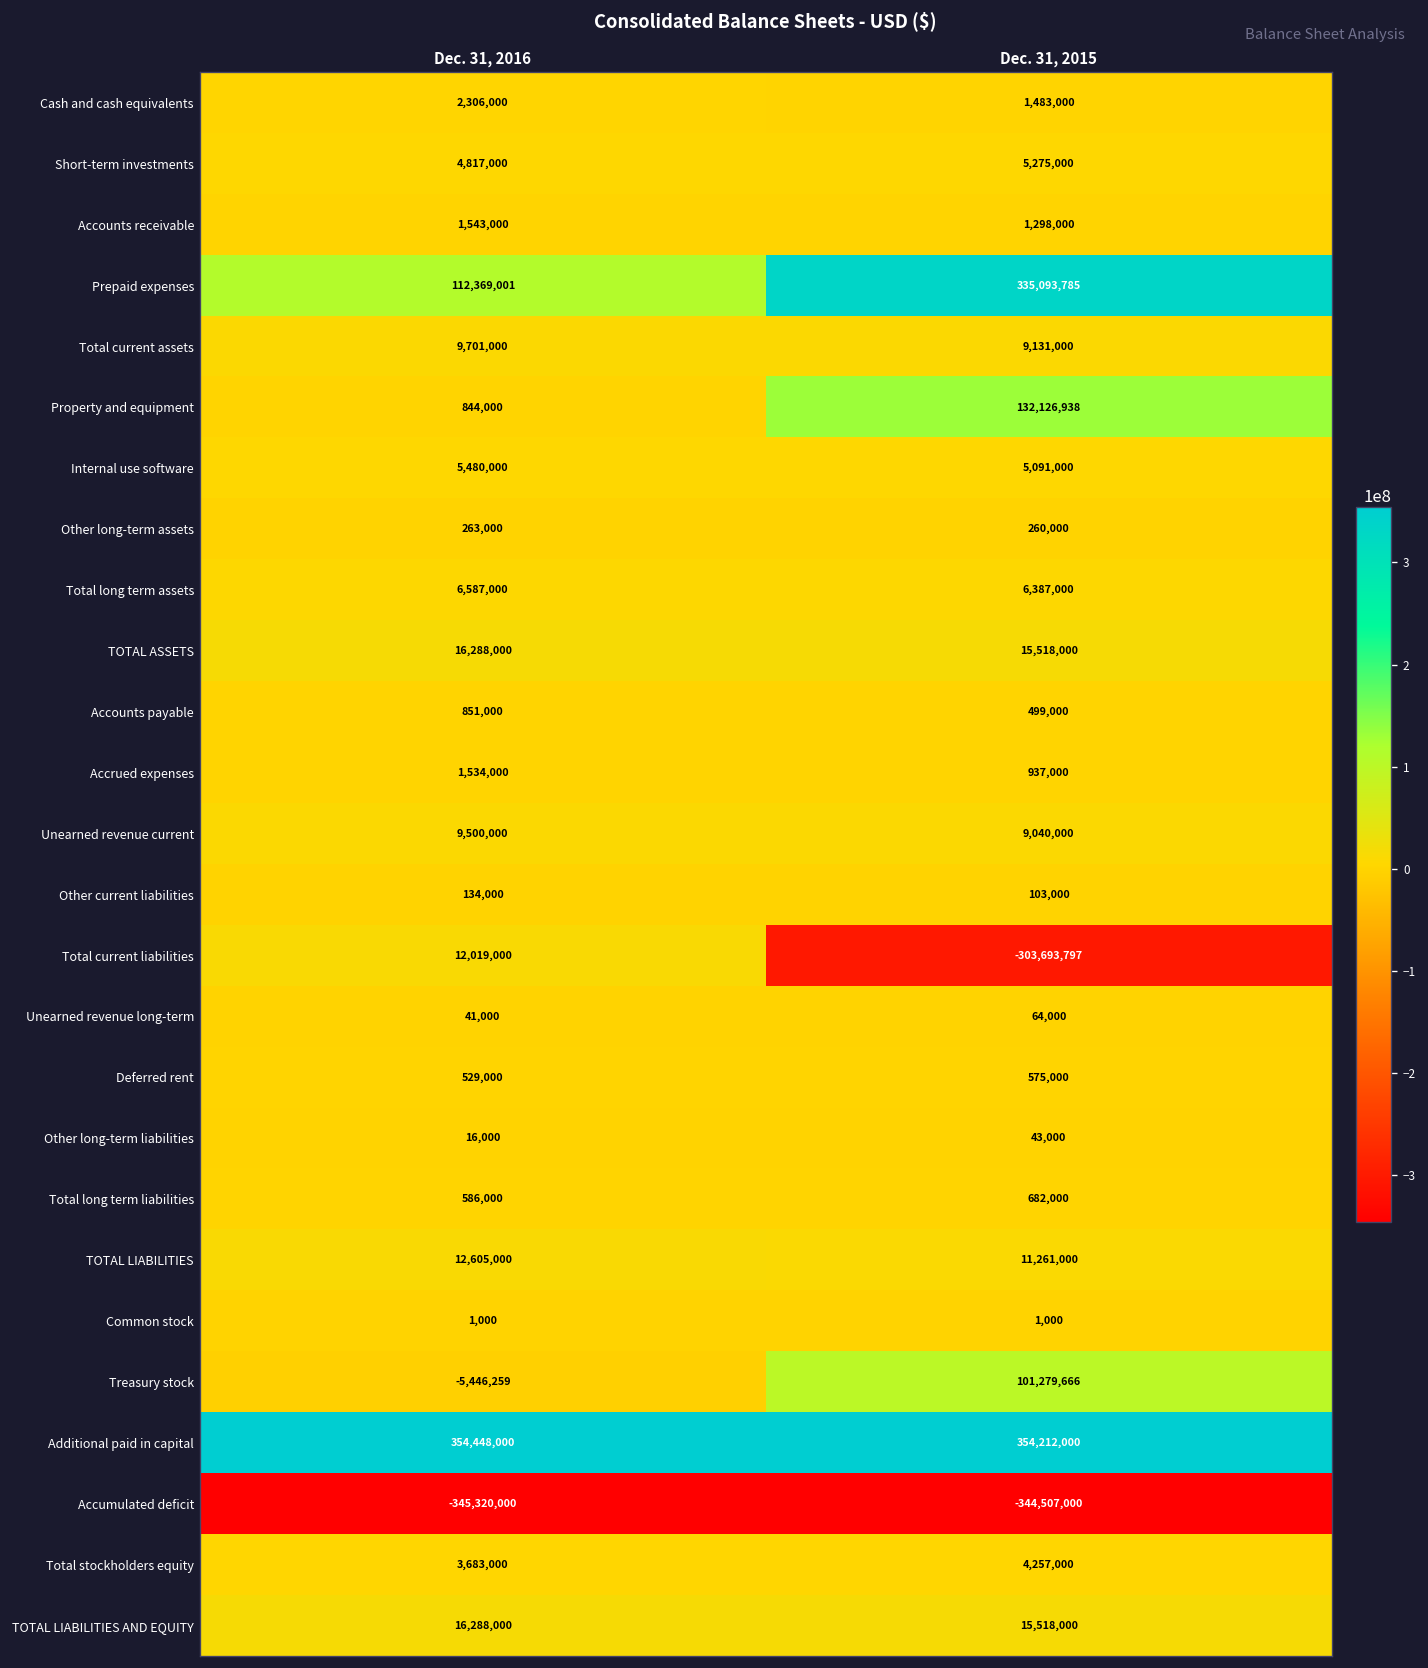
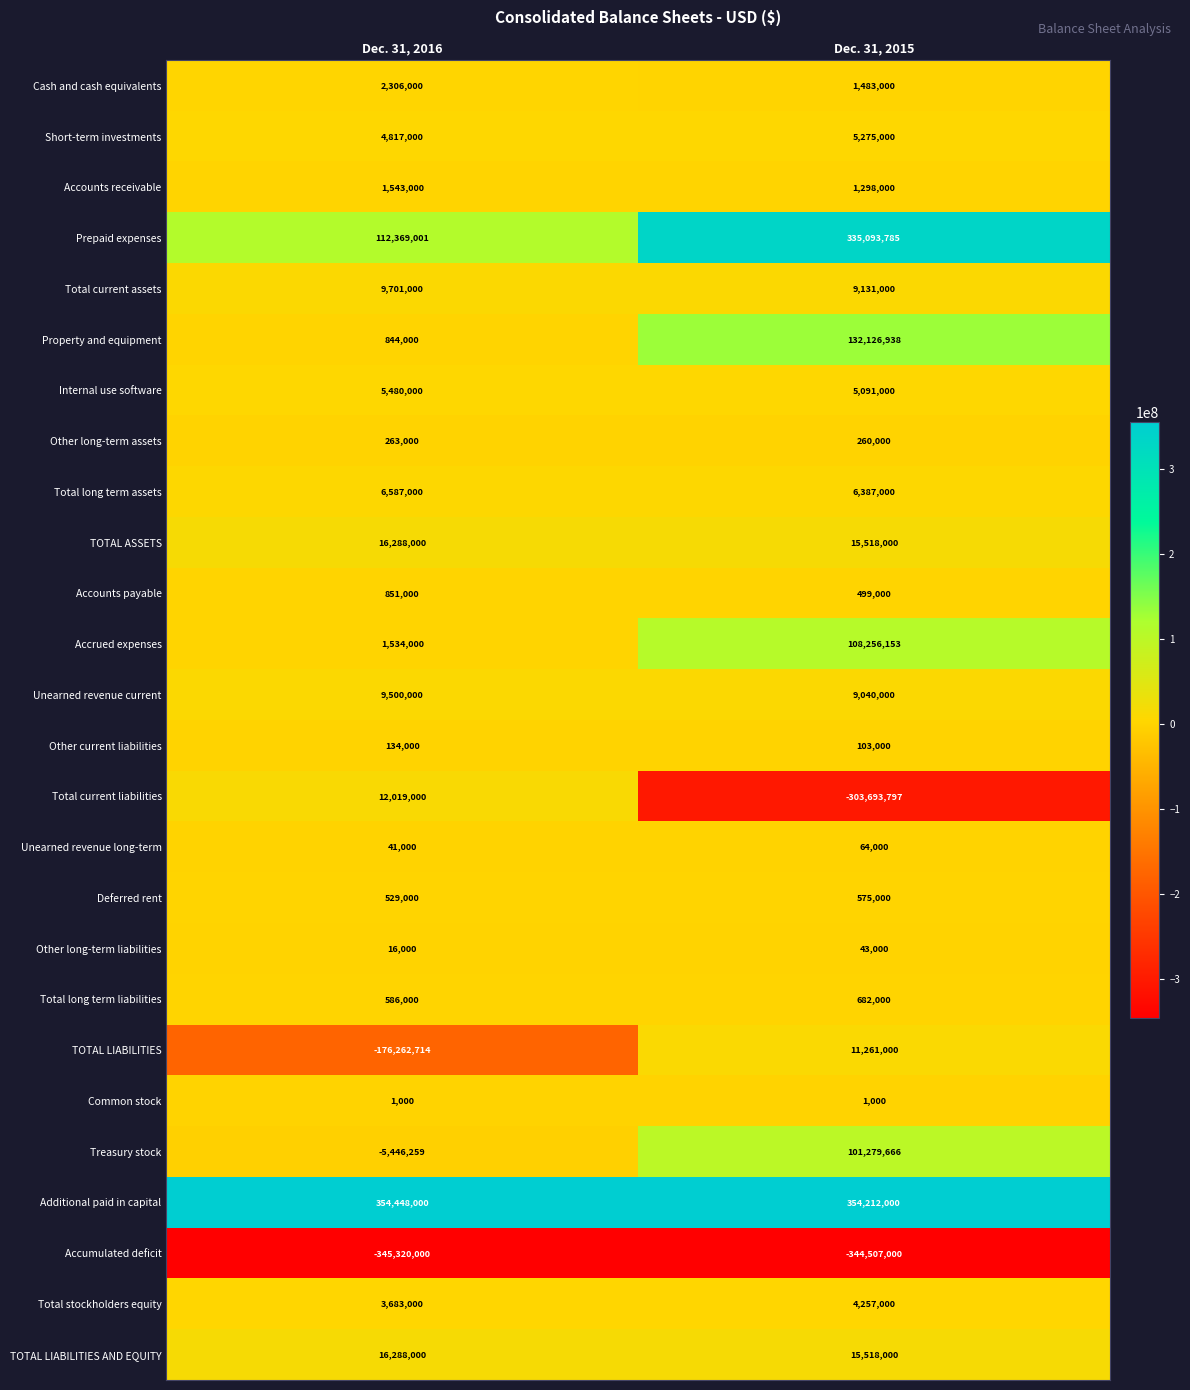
  {
    "Cash and cash equivalents": {
      "Dec. 31, 2016": "2,306,000",
      "Dec. 31, 2015": "1,483,000"
    },
    "Short-term investments": {
      "Dec. 31, 2016": "4,817,000",
      "Dec. 31, 2015": "5,275,000"
    },
    "Accounts receivable": {
      "Dec. 31, 2016": "1,543,000",
      "Dec. 31, 2015": "1,298,000"
    },
    "Prepaid expenses": {
      "Dec. 31, 2016": "112,369,001",
      "Dec. 31, 2015": "335,093,785"
    },
    "Total current assets": {
      "Dec. 31, 2016": "9,701,000",
      "Dec. 31, 2015": "9,131,000"
    },
    "Property and equipment": {
      "Dec. 31, 2016": "844,000",
      "Dec. 31, 2015": "132,126,938"
    },
    "Internal use software": {
      "Dec. 31, 2016": "5,480,000",
      "Dec. 31, 2015": "5,091,000"
    },
    "Other long-term assets": {
      "Dec. 31, 2016": "263,000",
      "Dec. 31, 2015": "260,000"
    },
    "Total long term assets": {
      "Dec. 31, 2016": "6,587,000",
      "Dec. 31, 2015": "6,387,000"
    },
    "TOTAL ASSETS": {
      "Dec. 31, 2016": "16,288,000",
      "Dec. 31, 2015": "15,518,000"
    },
    "Accounts payable": {
      "Dec. 31, 2016": "851,000",
      "Dec. 31, 2015": "499,000"
    },
    "Accrued expenses": {
      "Dec. 31, 2016": "1,534,000",
-     "Dec. 31, 2015": "937,000"
+     "Dec. 31, 2015": "108,256,153"
    },
    "Unearned revenue current": {
      "Dec. 31, 2016": "9,500,000",
      "Dec. 31, 2015": "9,040,000"
    },
    "Other current liabilities": {
      "Dec. 31, 2016": "134,000",
      "Dec. 31, 2015": "103,000"
    },
    "Total current liabilities": {
      "Dec. 31, 2016": "12,019,000",
      "Dec. 31, 2015": "-303,693,797"
    },
    "Unearned revenue long-term": {
      "Dec. 31, 2016": "41,000",
      "Dec. 31, 2015": "64,000"
    },
    "Deferred rent": {
      "Dec. 31, 2016": "529,000",
      "Dec. 31, 2015": "575,000"
    },
    "Other long-term liabilities": {
      "Dec. 31, 2016": "16,000",
      "Dec. 31, 2015": "43,000"
    },
    "Total long term liabilities": {
      "Dec. 31, 2016": "586,000",
      "Dec. 31, 2015": "682,000"
    },
    "TOTAL LIABILITIES": {
-     "Dec. 31, 2016": "12,605,000",
+     "Dec. 31, 2016": "-176,262,714",
      "Dec. 31, 2015": "11,261,000"
    },
    "Common stock": {
      "Dec. 31, 2016": "1,000",
      "Dec. 31, 2015": "1,000"
    },
    "Treasury stock": {
      "Dec. 31, 2016": "-5,446,259",
      "Dec. 31, 2015": "101,279,666"
    },
    "Additional paid in capital": {
      "Dec. 31, 2016": "354,448,000",
      "Dec. 31, 2015": "354,212,000"
    },
    "Accumulated deficit": {
      "Dec. 31, 2016": "-345,320,000",
      "Dec. 31, 2015": "-344,507,000"
    },
    "Total stockholders equity": {
      "Dec. 31, 2016": "3,683,000",
      "Dec. 31, 2015": "4,257,000"
    },
    "TOTAL LIABILITIES AND EQUITY": {
      "Dec. 31, 2016": "16,288,000",
      "Dec. 31, 2015": "15,518,000"
    }
  }
